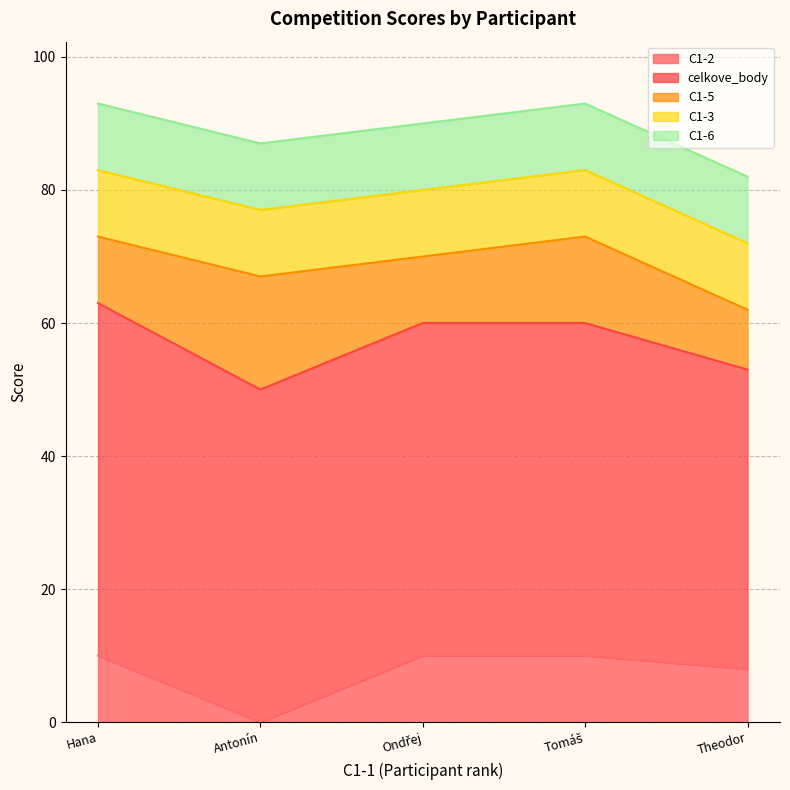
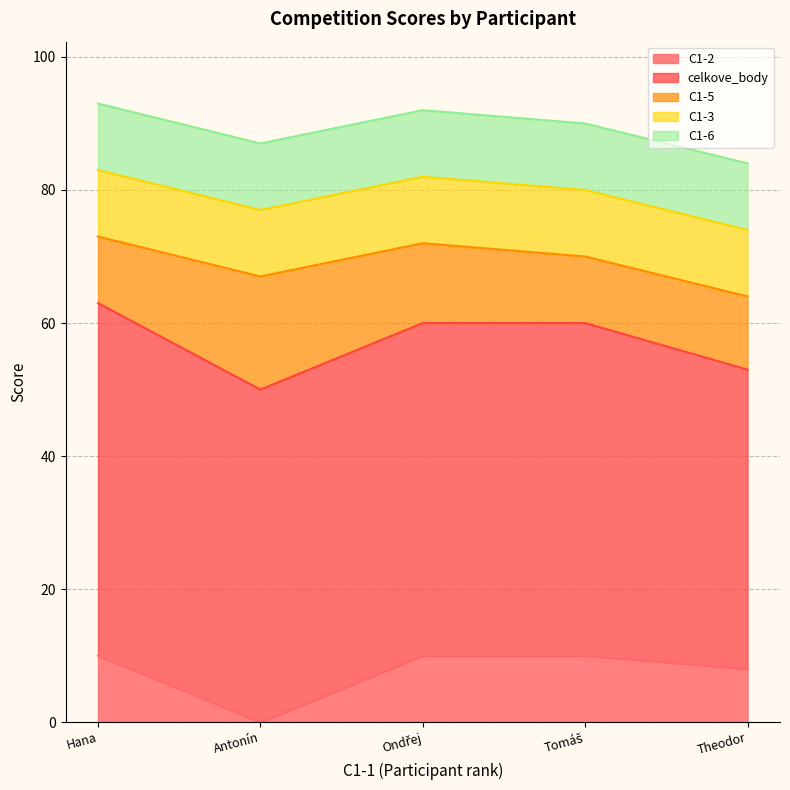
  {
    "C1-5": {
      "Hana": 10,
      "Antonín": 17,
-     "Ondřej": 10,
-     "Tomáš": 13,
-     "Theodor": 9
+     "Ondřej": 12,
+     "Tomáš": 10,
+     "Theodor": 11
    },
    "C1-3": {
      "Hana": 10,
      "Antonín": 10,
      "Ondřej": 10,
      "Tomáš": 10,
      "Theodor": 10
    },
    "C1-6": {
      "Hana": 10,
      "Antonín": 10,
      "Ondřej": 10,
      "Tomáš": 10,
      "Theodor": 10
    }
  }
